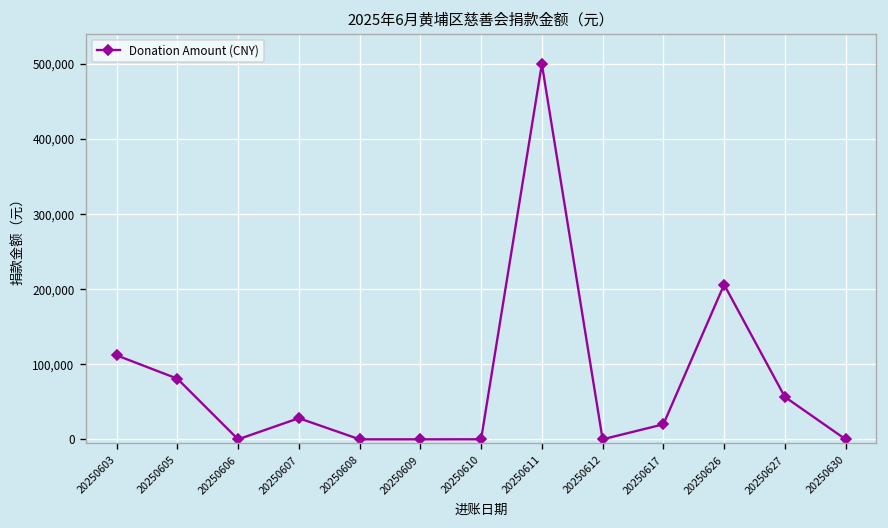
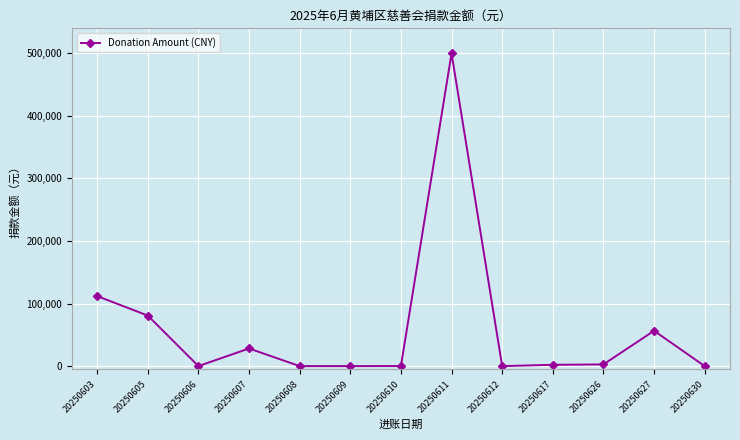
  {
    "20250603": "110,000",
    "20250605": "80,000",
    "20250606": "0",
    "20250607": "30,000",
    "20250608": "0",
    "20250609": "0",
    "20250610": "0",
    "20250611": "500,000",
    "20250612": "0",
-   "20250617": "20,000",
-   "20250626": "210,000",
+   "20250617": "0",
+   "20250626": "0",
    "20250627": "60,000",
    "20250630": "0"
  }
